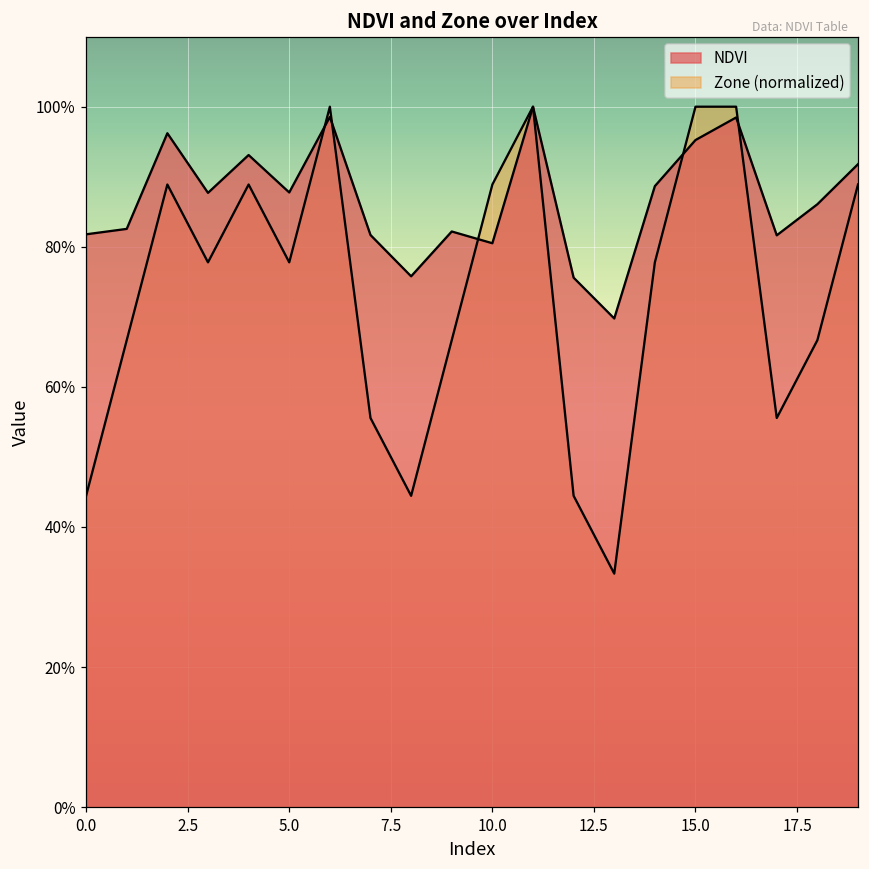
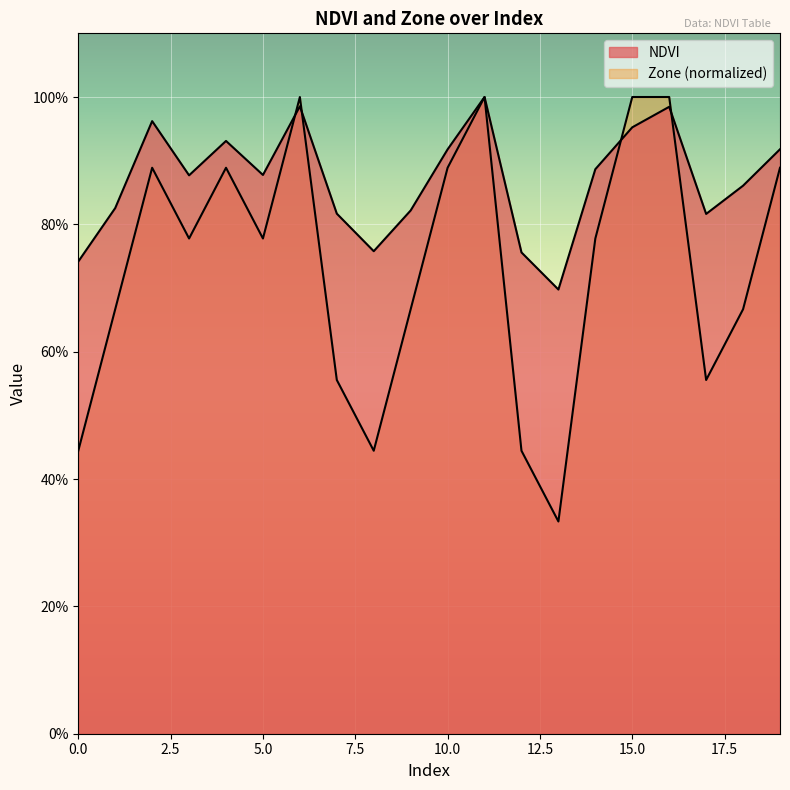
  {
    "NDVI": {
-     "0.0": "82%",
+     "0.0": "74%",
      "5.0": "88%",
-     "10.0": "81%",
+     "10.0": "92%",
      "15.0": "95%"
    },
    "Zone (normalized)": {
      "0.0": "44%",
      "5.0": "78%",
      "10.0": "89%",
      "15.0": "100%"
    }
  }
